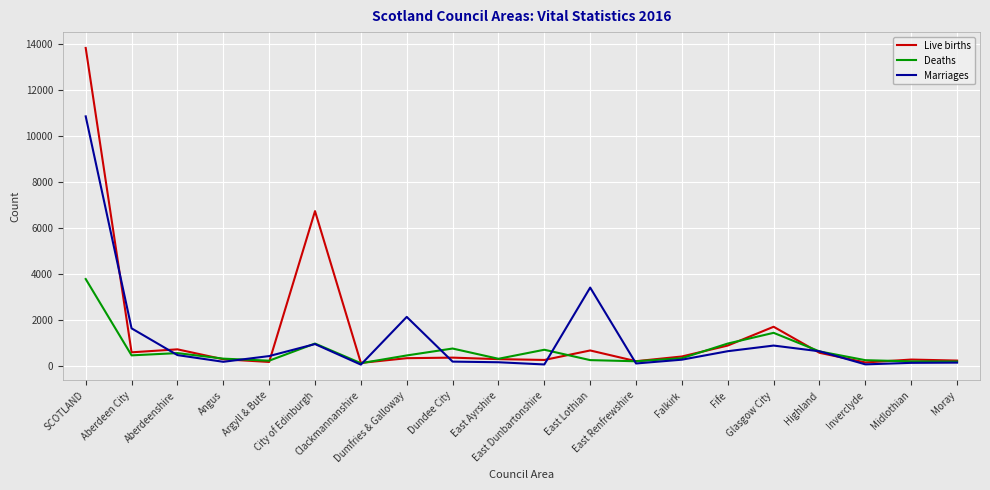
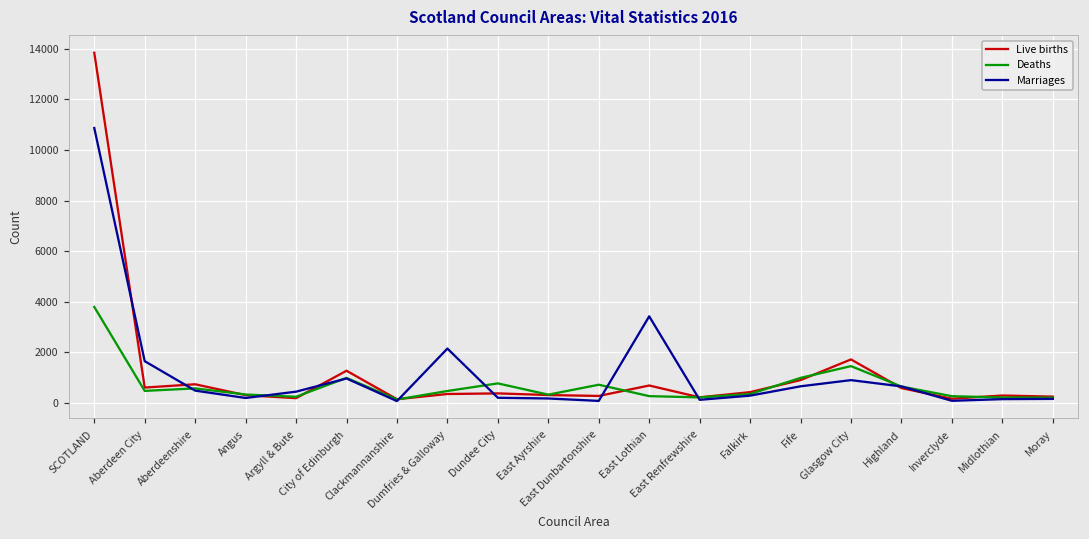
  {
    "Live births": {
      "SCOTLAND": 13800,
      "Aberdeen City": 600,
      "Aberdeenshire": 700,
-     "City of Edinburgh": 6700,
+     "City of Edinburgh": 1300,
      "Dumfries & Galloway": 400,
      "Dundee City": 400,
      "East Dunbartonshire": 300,
      "East Lothian": 700,
      "Glasgow City": 1700
    },
    "Deaths": {
      "SCOTLAND": 3800,
      "Aberdeen City": 500,
      "Dumfries & Galloway": 500,
      "Dundee City": 800,
      "East Dunbartonshire": 700,
      "East Lothian": 300,
      "Glasgow City": 1500
    },
    "Marriages": {
      "SCOTLAND": 10900,
      "Aberdeen City": 1600,
      "Argyll & Bute": 400,
      "Dumfries & Galloway": 2100,
      "Dundee City": 200,
      "East Ayrshire": 200,
      "East Dunbartonshire": 100,
      "East Lothian": 3400,
      "Fife": 700,
      "Glasgow City": 900
    }
  }
